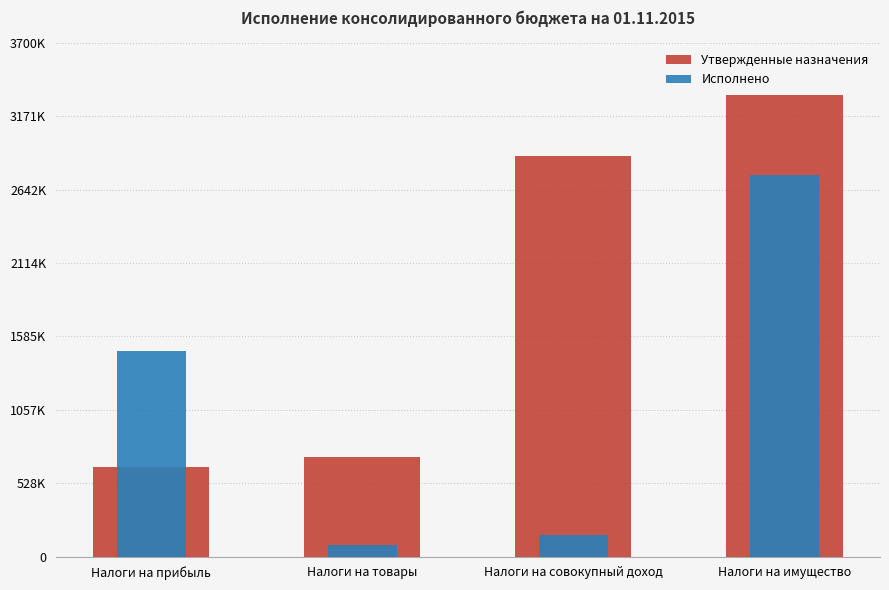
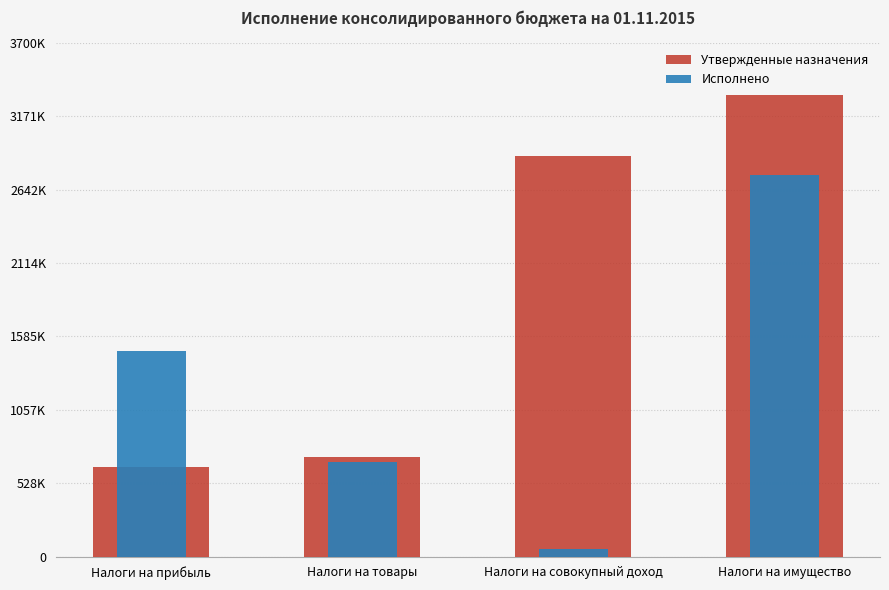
  {
    "Утвержденные назначения": {
      "Налоги на товары": 720000,
      "Налоги на совокупный доход": 2890000,
      "Налоги на имущество": 3320000
    },
    "Исполнено": {
      "Налоги на прибыль": 1480000,
-     "Налоги на товары": 90000,
-     "Налоги на совокупный доход": 150000
+     "Налоги на товары": 680000,
+     "Налоги на совокупный доход": 50000
    }
  }
